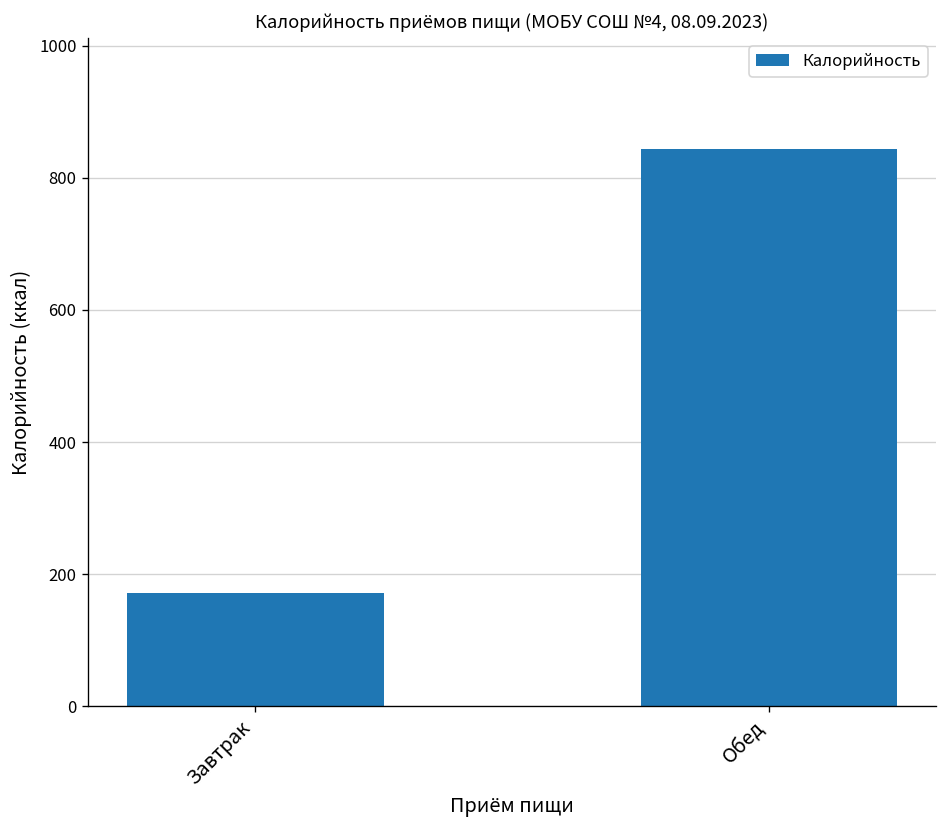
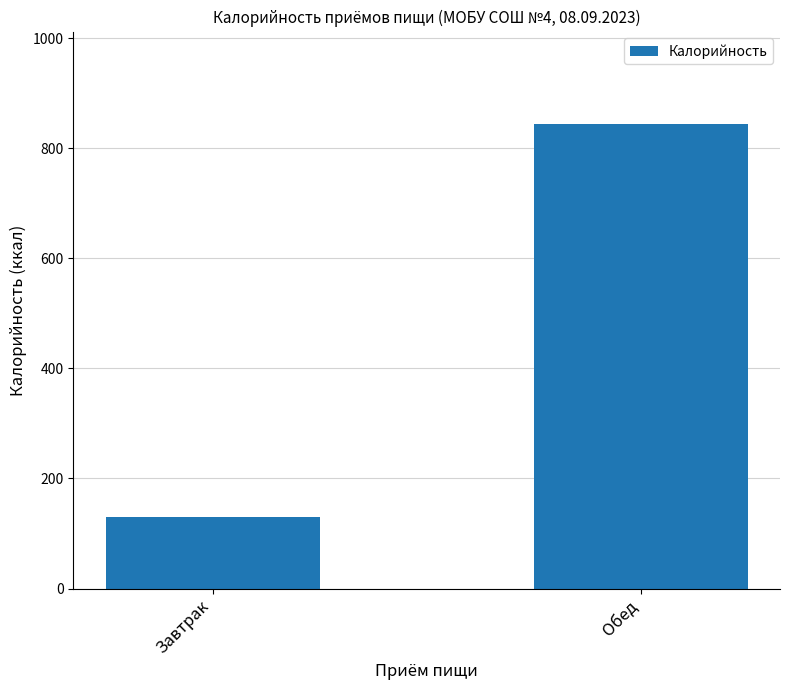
  {
-   "Завтрак": 170,
+   "Завтрак": 130,
    "Обед": 840
  }
